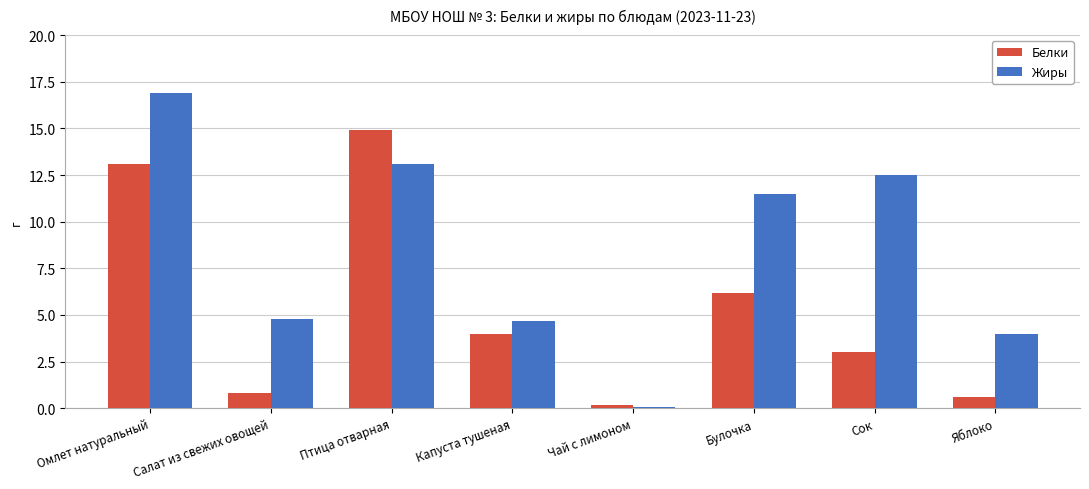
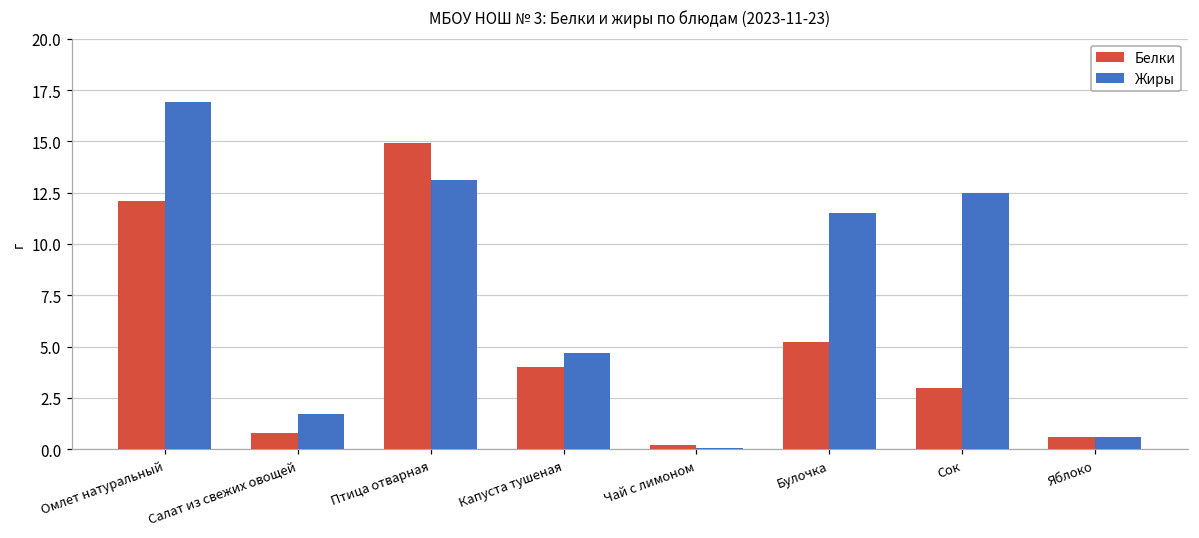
  {
    "Белки": {
-     "Омлет натуральный": 13.1,
+     "Омлет натуральный": 12.1,
      "Салат из свежих овощей": 0.8,
      "Птица отварная": 14.9,
      "Капуста тушеная": 4.0,
      "Чай с лимоном": 0.2,
-     "Булочка": 6.2,
+     "Булочка": 5.2,
      "Сок": 3.0,
      "Яблоко": 0.6
    },
    "Жиры": {
      "Омлет натуральный": 16.9,
-     "Салат из свежих овощей": 4.8,
+     "Салат из свежих овощей": 1.7,
      "Птица отварная": 13.1,
      "Капуста тушеная": 4.7,
      "Булочка": 11.5,
      "Сок": 12.5,
-     "Яблоко": 4.0
+     "Яблоко": 0.6
    }
  }
